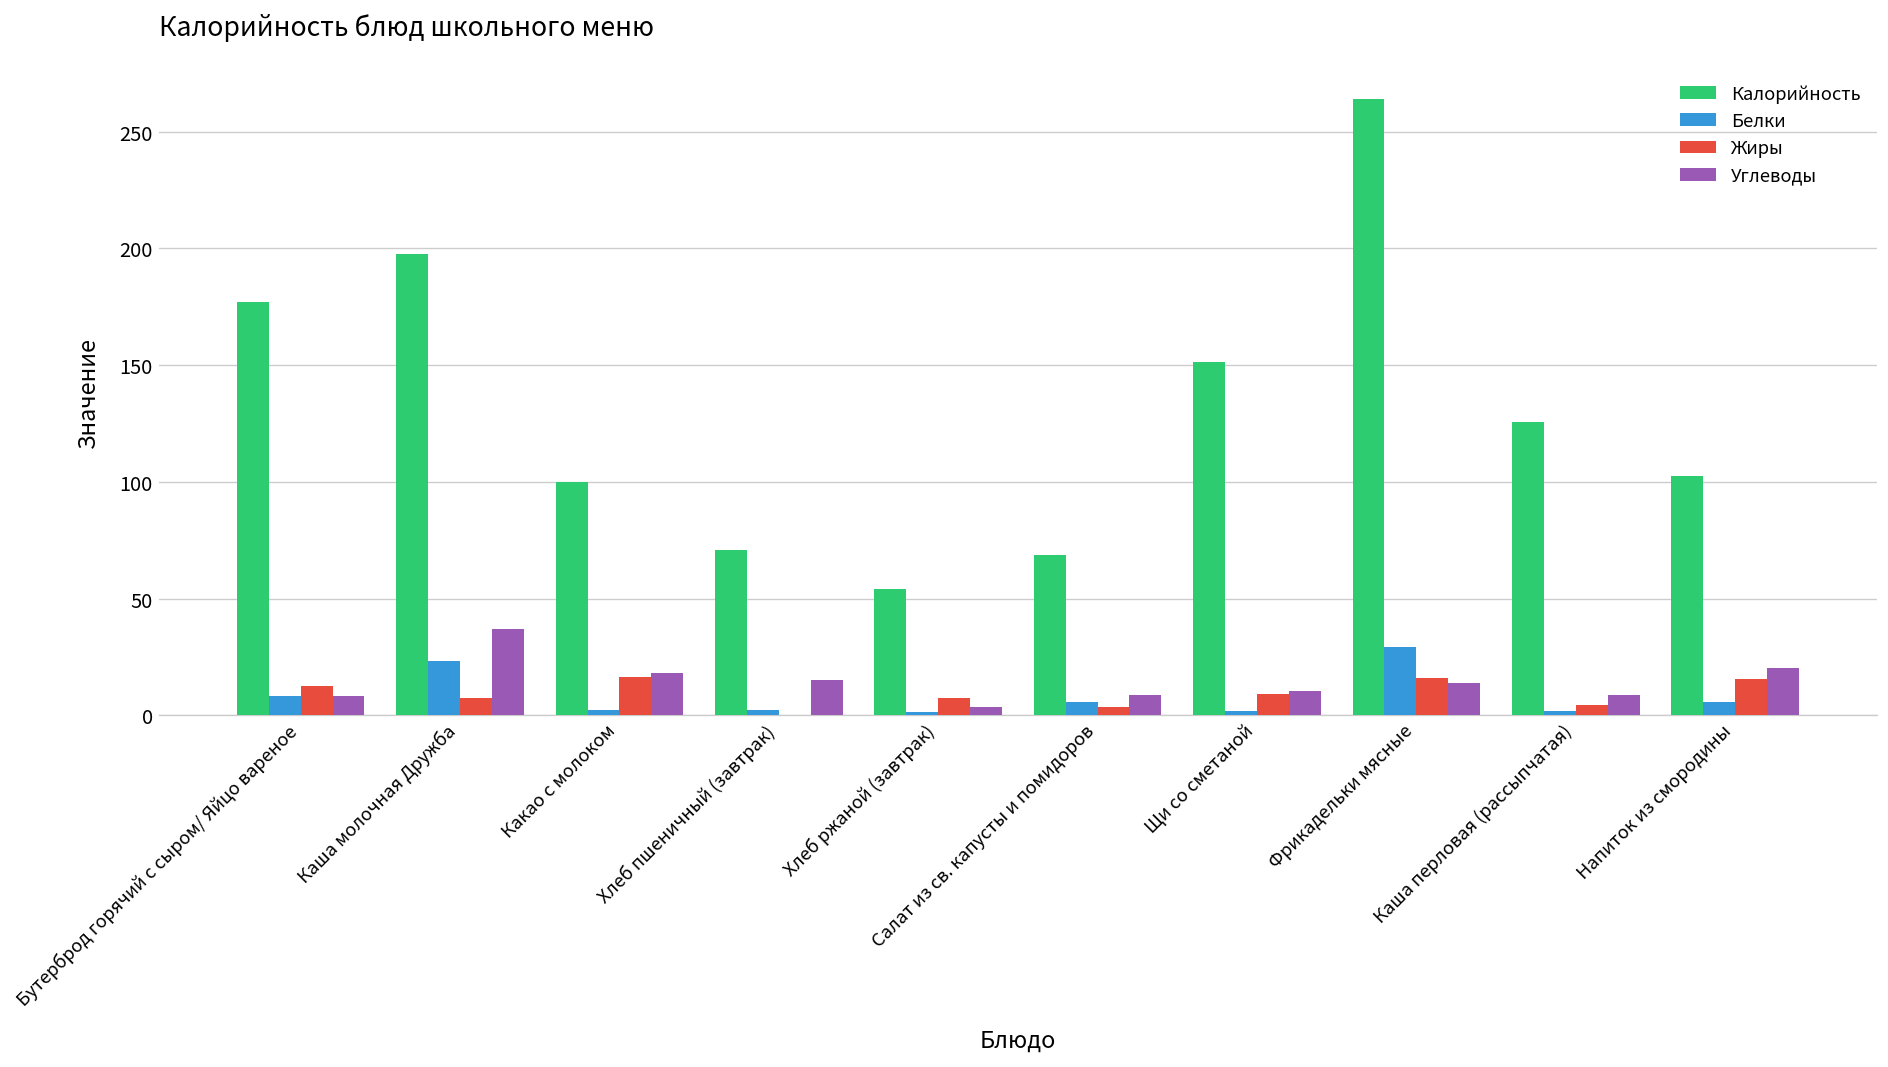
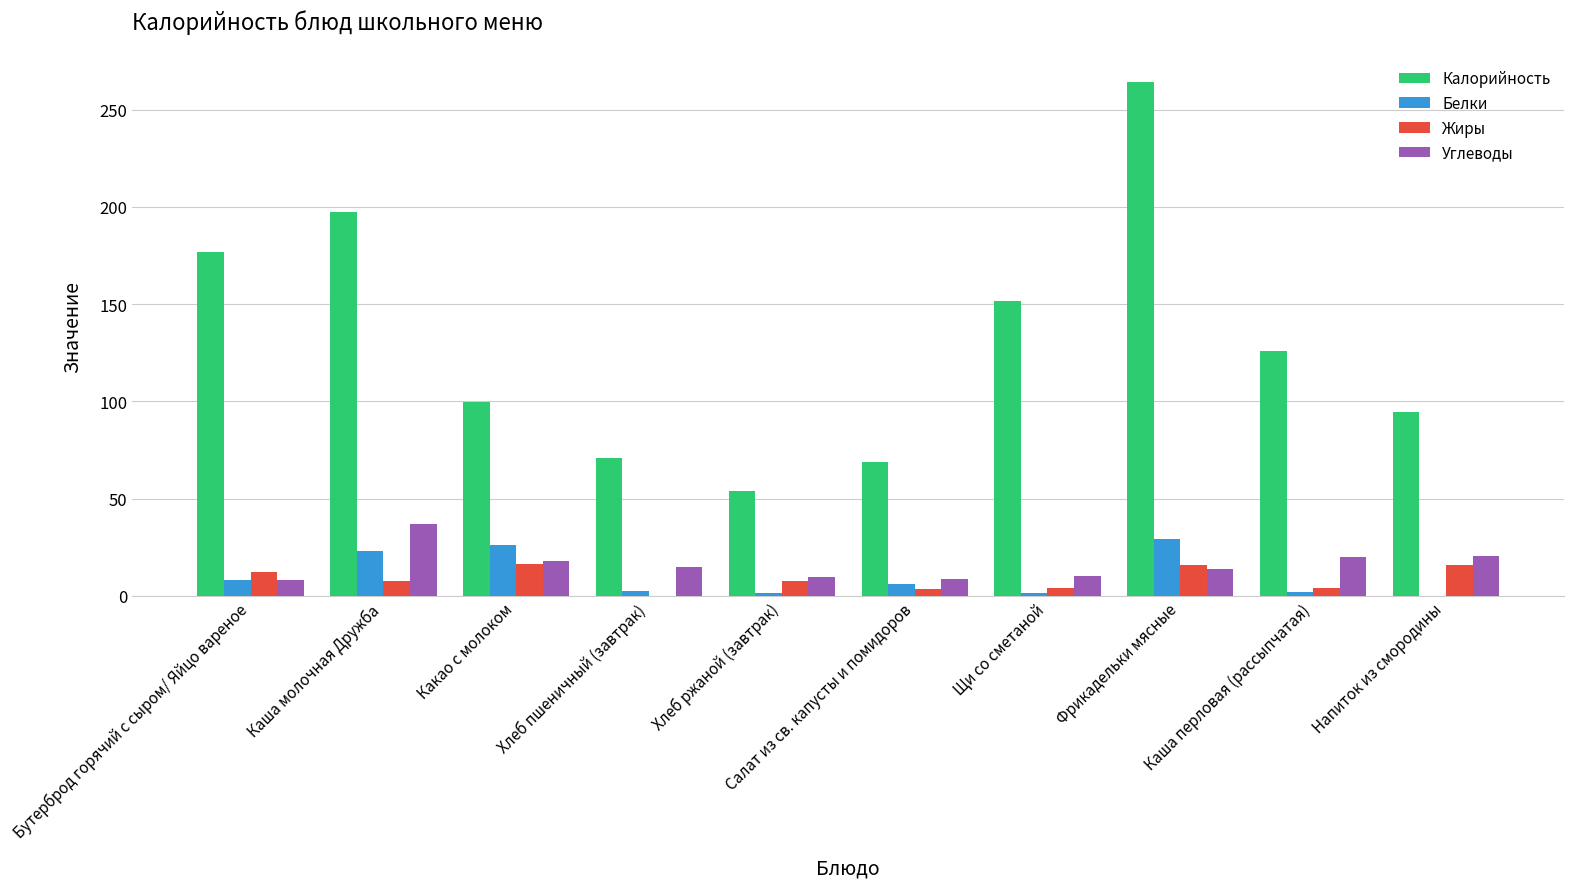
  {
    "Калорийность": {
      "Бутерброд горячий с сыром/ Яйцо вареное": 177,
      "Каша молочная Дружба": 197,
      "Какао с молоком": 100,
      "Хлеб пшеничный (завтрак)": 71,
      "Хлеб ржаной (завтрак)": 54,
      "Салат из св. капусты и помидоров": 69,
      "Щи со сметаной": 152,
      "Фрикадельки мясные": 264,
      "Каша перловая (рассыпчатая)": 126,
-     "Напиток из смородины": 103
+     "Напиток из смородины": 95
    },
    "Белки": {
      "Бутерброд горячий с сыром/ Яйцо вареное": 8,
      "Каша молочная Дружба": 23,
-     "Какао с молоком": 2,
+     "Какао с молоком": 26,
      "Хлеб пшеничный (завтрак)": 2,
      "Хлеб ржаной (завтрак)": 2,
      "Салат из св. капусты и помидоров": 6,
      "Щи со сметаной": 2,
      "Фрикадельки мясные": 29,
      "Каша перловая (рассыпчатая)": 2,
-     "Напиток из смородины": 6
+     "Напиток из смородины": 0
    },
    "Жиры": {
      "Бутерброд горячий с сыром/ Яйцо вареное": 12,
      "Каша молочная Дружба": 8,
      "Какао с молоком": 16,
      "Хлеб ржаной (завтрак)": 8,
      "Салат из св. капусты и помидоров": 3,
-     "Щи со сметаной": 9,
+     "Щи со сметаной": 4,
      "Фрикадельки мясные": 16,
      "Каша перловая (рассыпчатая)": 4,
      "Напиток из смородины": 16
    },
    "Углеводы": {
      "Бутерброд горячий с сыром/ Яйцо вареное": 8,
      "Каша молочная Дружба": 37,
      "Какао с молоком": 18,
      "Хлеб пшеничный (завтрак)": 15,
-     "Хлеб ржаной (завтрак)": 4,
+     "Хлеб ржаной (завтрак)": 10,
      "Салат из св. капусты и помидоров": 9,
      "Щи со сметаной": 10,
      "Фрикадельки мясные": 14,
-     "Каша перловая (рассыпчатая)": 9,
+     "Каша перловая (рассыпчатая)": 20,
      "Напиток из смородины": 20
    }
  }
